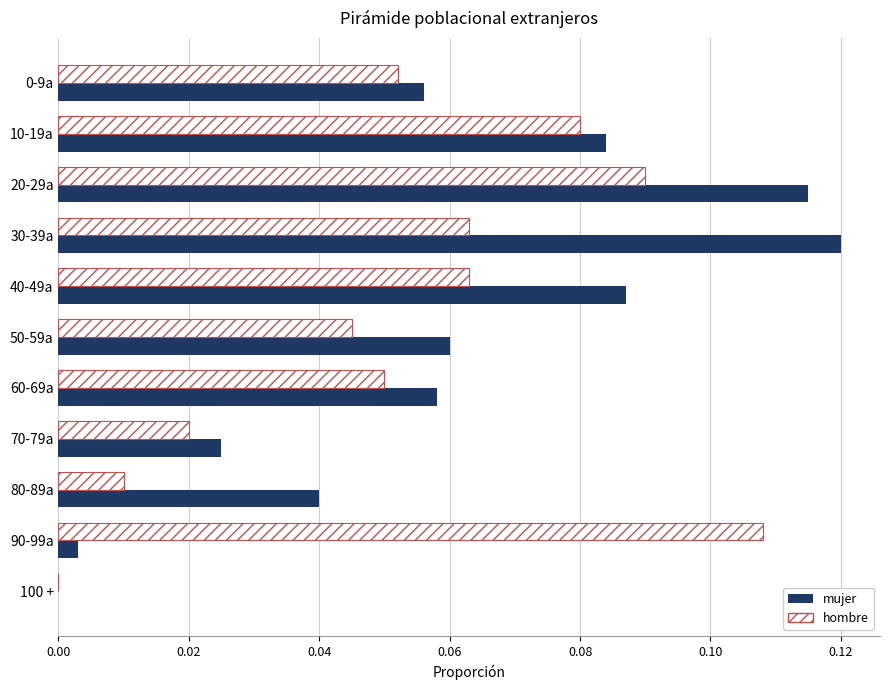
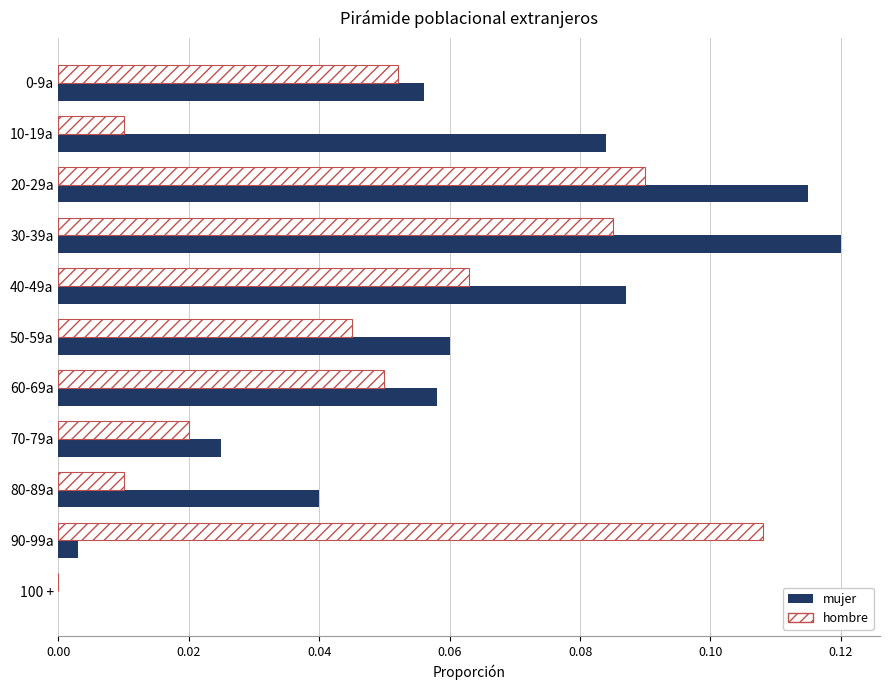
  {
    "mujer": {
      "0-9a": 0.056,
      "10-19a": 0.084,
      "20-29a": 0.115,
      "30-39a": 0.120,
      "40-49a": 0.087,
      "50-59a": 0.060,
      "60-69a": 0.058,
      "70-79a": 0.025,
      "80-89a": 0.040,
      "90-99a": 0.003,
      "100 +": 0.000
    },
    "hombre": {
      "0-9a": 0.052,
-     "10-19a": 0.08,
+     "10-19a": 0.01,
      "20-29a": 0.090,
-     "30-39a": 0.063,
+     "30-39a": 0.085,
      "40-49a": 0.063,
      "50-59a": 0.045,
      "60-69a": 0.050,
      "70-79a": 0.020,
      "80-89a": 0.010,
      "90-99a": 0.108,
      "100 +": 0.000
    }
  }
